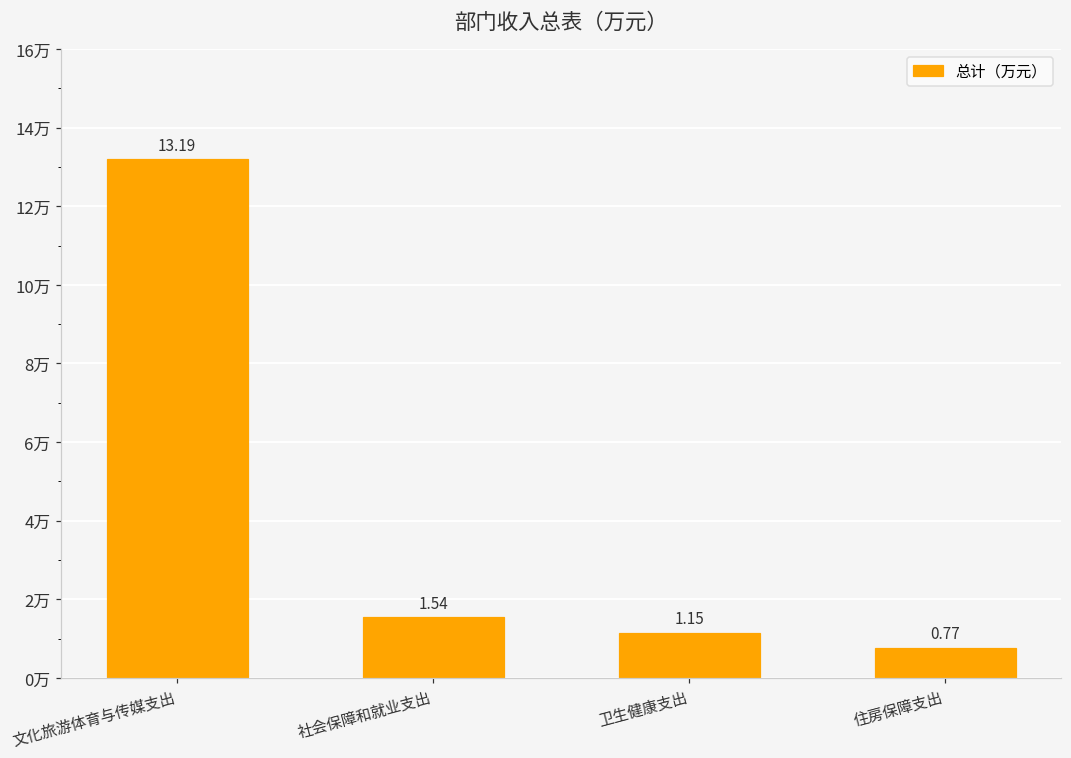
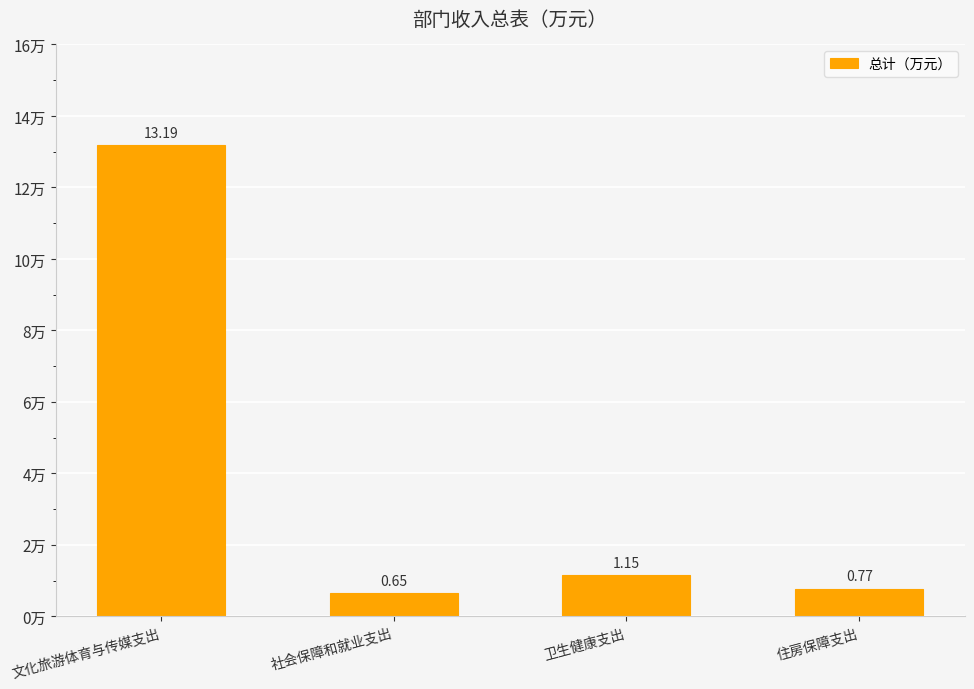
  {
    "文化旅游体育与传媒支出": 13.19,
-   "社会保障和就业支出": 1.54,
+   "社会保障和就业支出": 0.65,
    "卫生健康支出": 1.15,
    "住房保障支出": 0.77
  }
